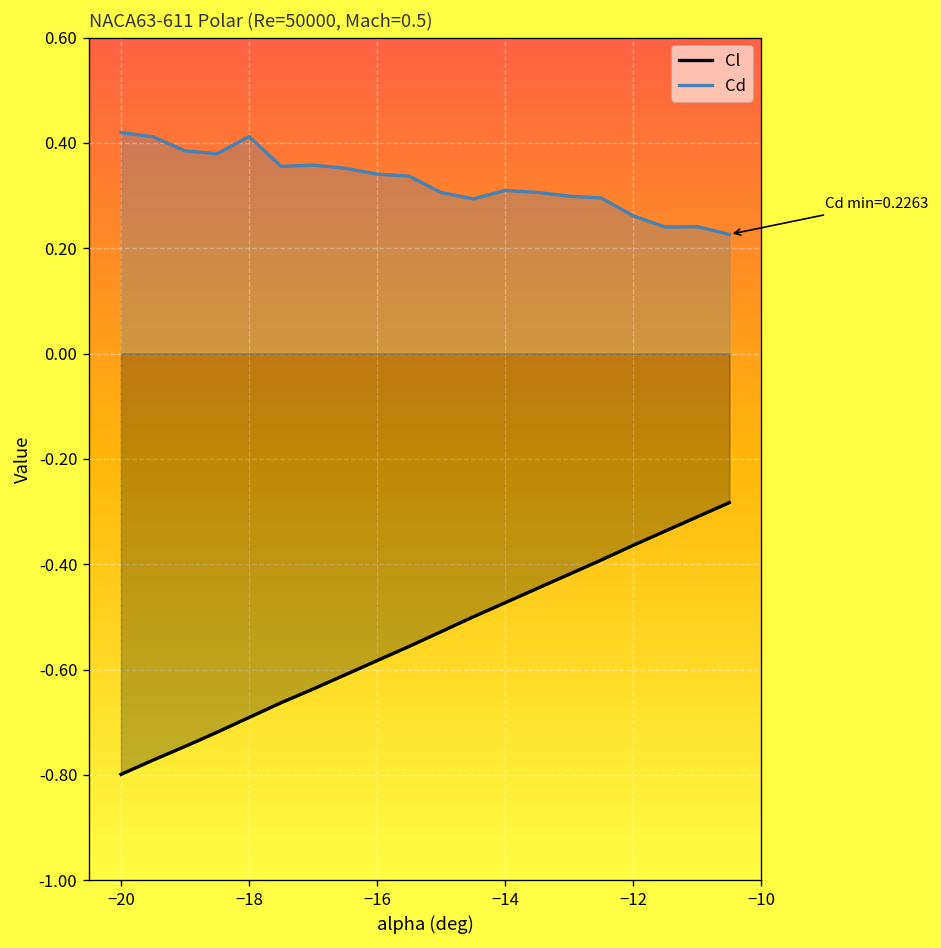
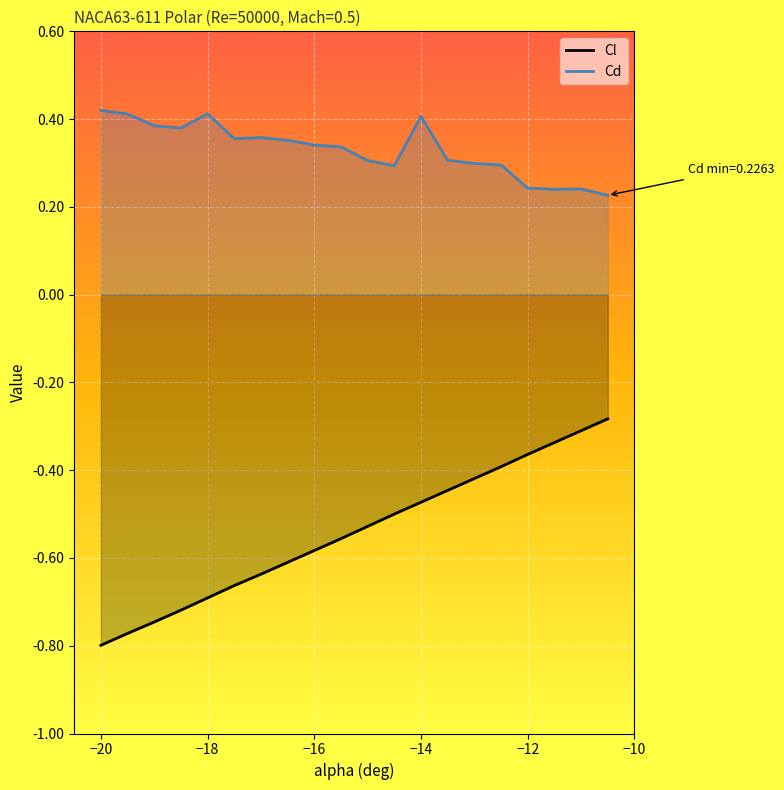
  {
    "Cd": {
      "−20": 0.42,
      "−18": 0.41,
      "−16": 0.34,
-     "−14": 0.31,
-     "−12": 0.26
+     "−14": 0.41,
+     "−12": 0.24
    }
  }
